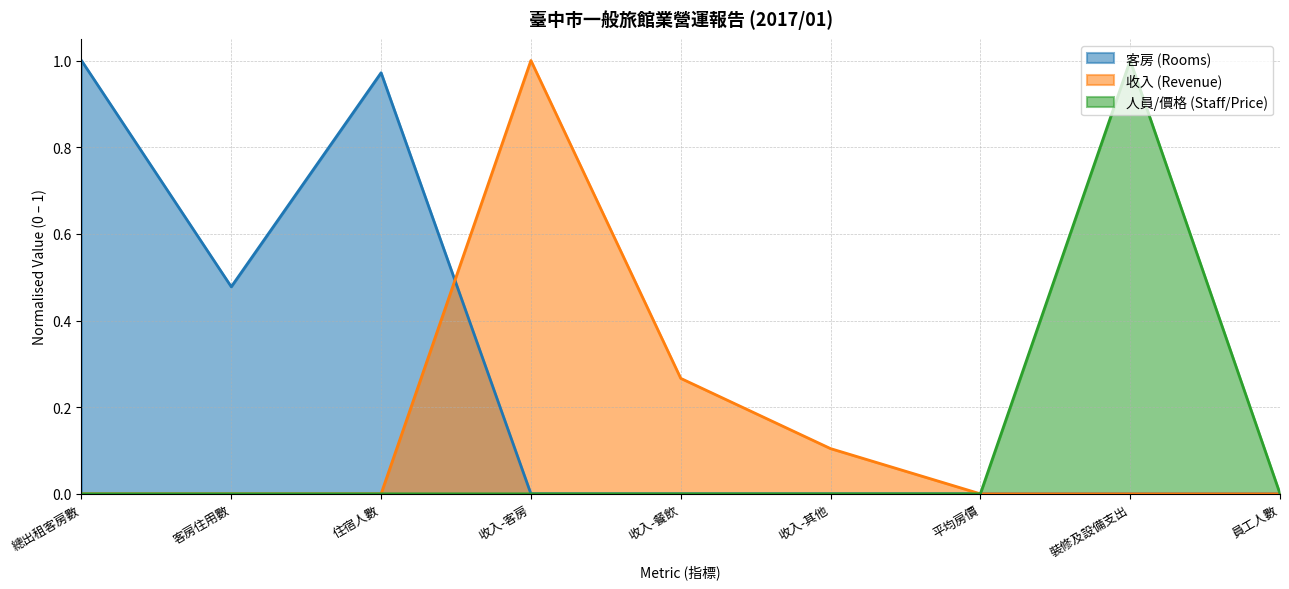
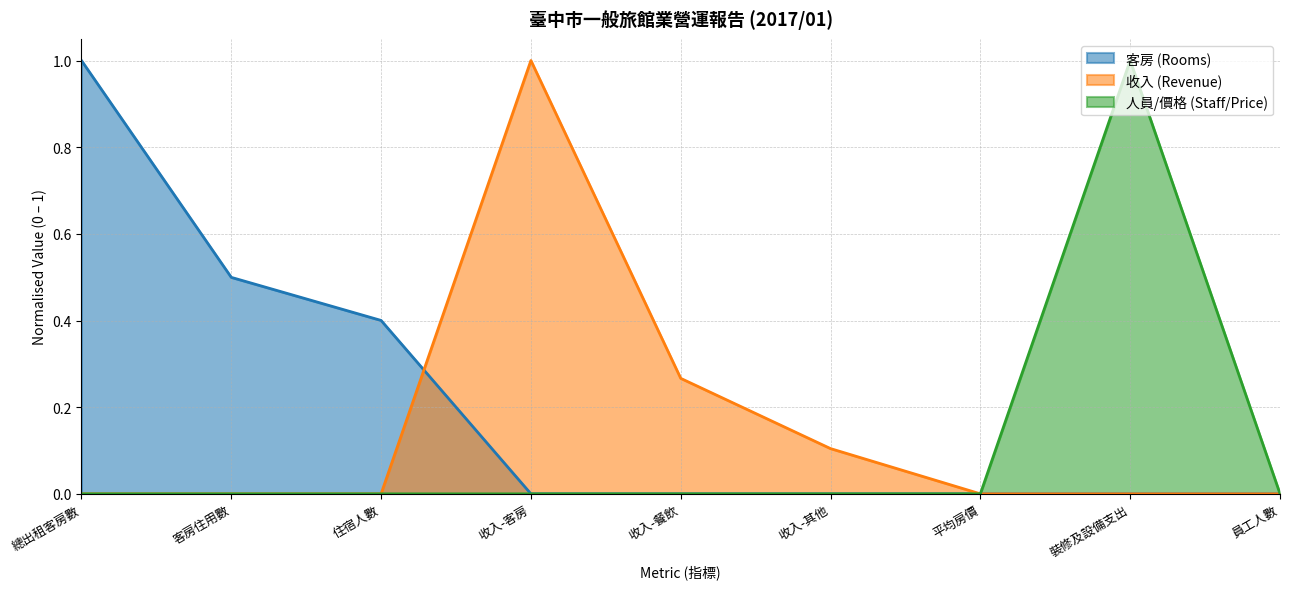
  {
    "客房 (Rooms)": {
      "總出租客房數": 1.00,
-     "客房住用數": 0.48,
-     "住宿人數": 0.97
+     "客房住用數": 0.50,
+     "住宿人數": 0.40
    },
    "收入 (Revenue)": {
      "收入-客房": 1.00,
      "收入-餐飲": 0.27,
      "收入-其他": 0.10
    }
  }
